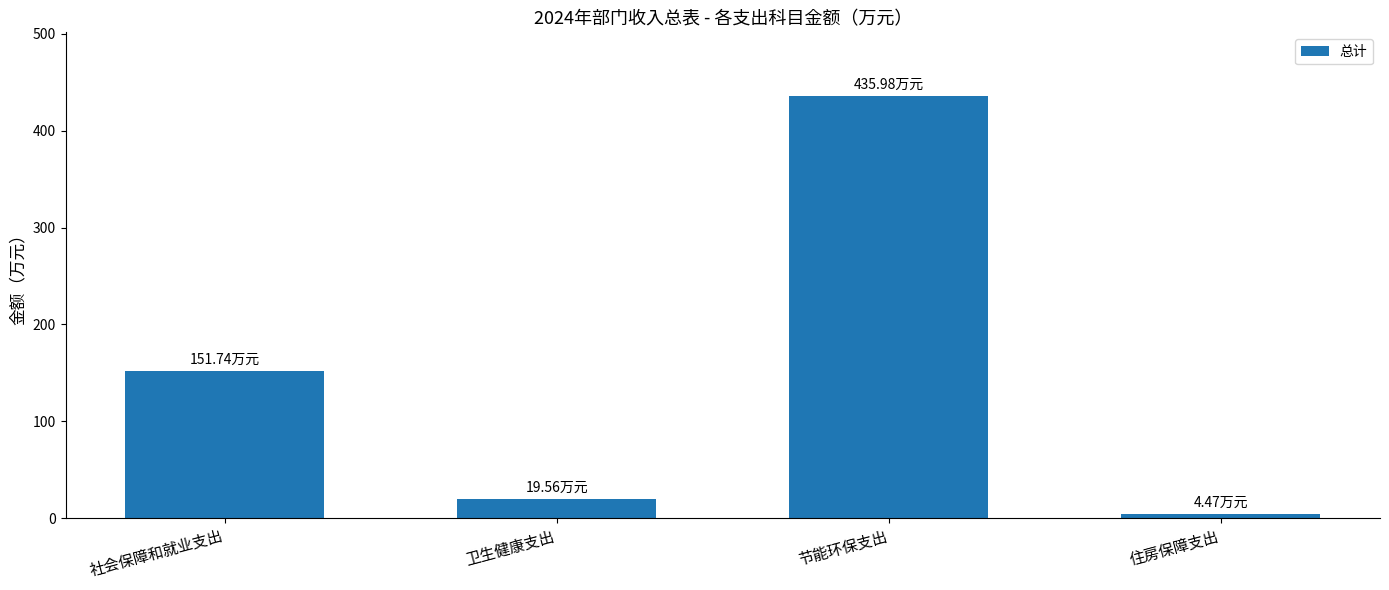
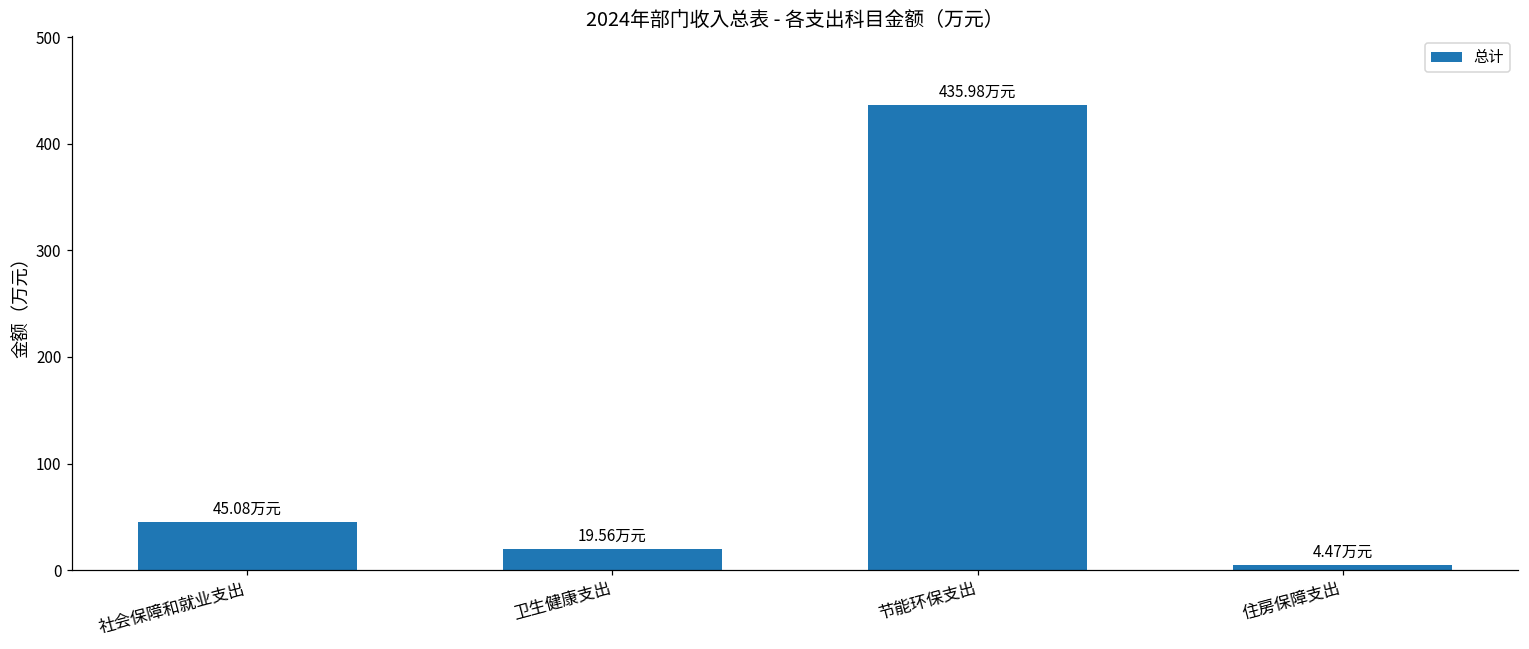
  {
-   "社会保障和就业支出": 151.74,
+   "社会保障和就业支出": 45.08,
    "卫生健康支出": 19.56,
    "节能环保支出": 435.98,
    "住房保障支出": 4.47
  }
